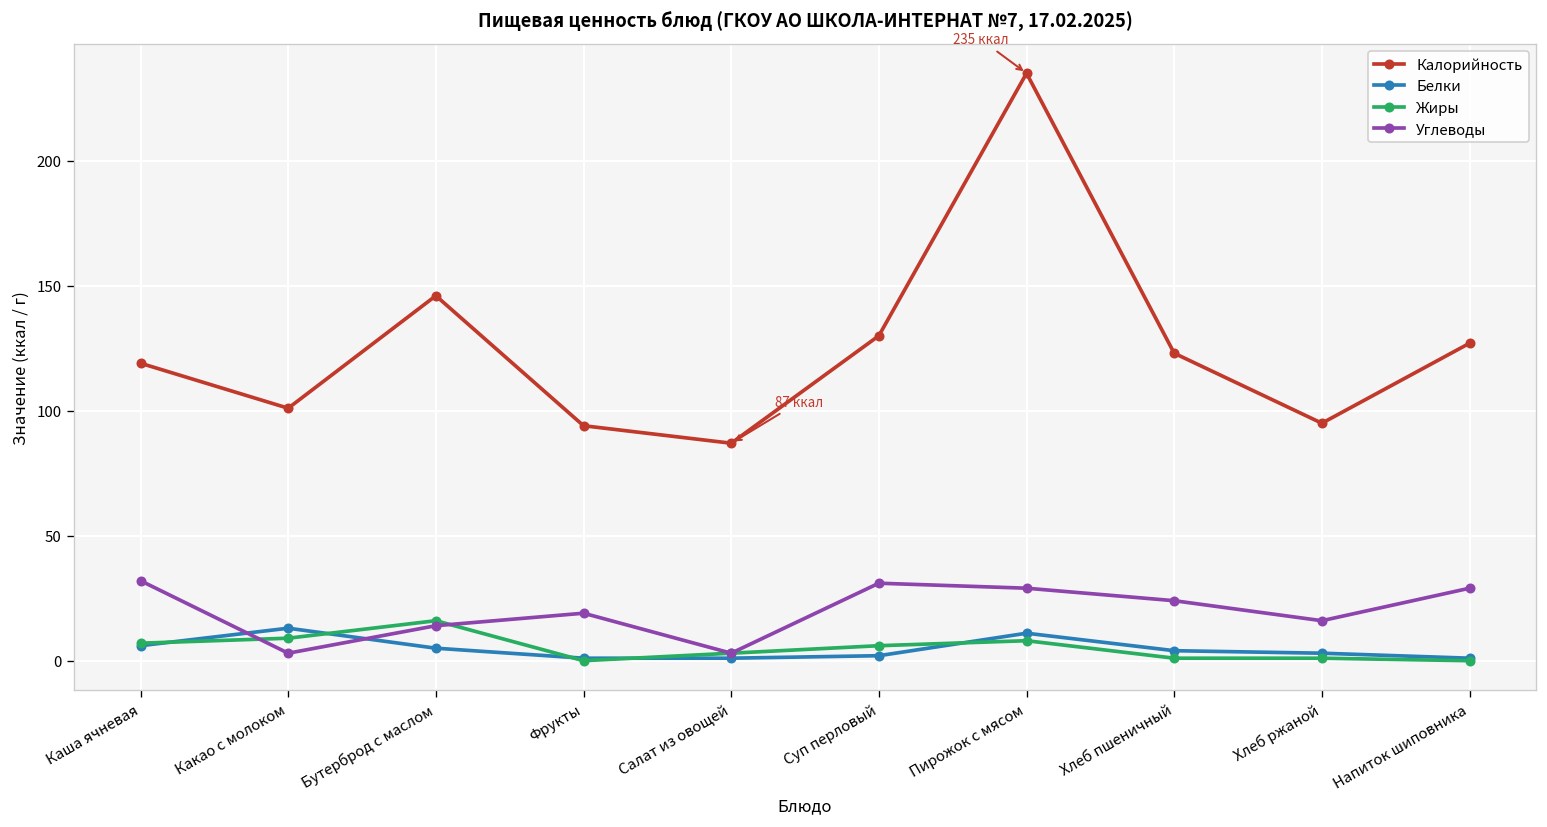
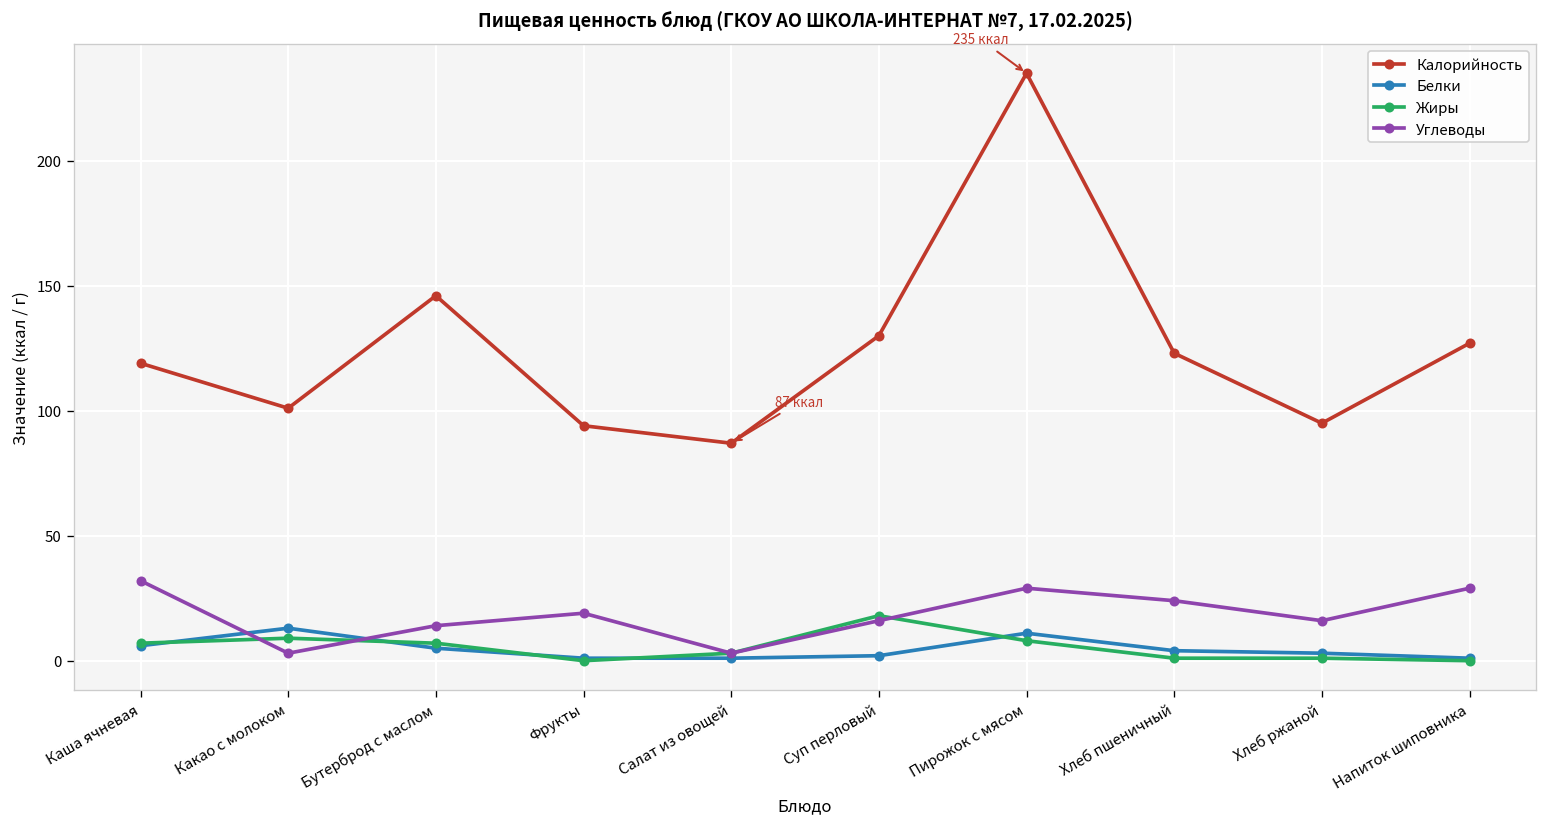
  {
    "Калорийность": {
      "Салат из овощей": 87,
      "Пирожок с мясом": 235
    },
    "Белки": {
      "Какао с молоком": 13,
      "Бутерброд с маслом": 5,
      "Салат из овощей": 1,
      "Суп перловый": 2,
      "Пирожок с мясом": 11,
      "Хлеб пшеничный": 4,
      "Хлеб ржаной": 3
    },
    "Жиры": {
      "Какао с молоком": 9,
-     "Бутерброд с маслом": 16,
-     "Суп перловый": 6,
+     "Бутерброд с маслом": 7,
+     "Суп перловый": 18,
      "Пирожок с мясом": 8,
      "Хлеб пшеничный": 1,
      "Хлеб ржаной": 1
    },
    "Углеводы": {
      "Каша ячневая": 32,
      "Какао с молоком": 3,
      "Бутерброд с маслом": 14,
      "Фрукты": 19,
-     "Суп перловый": 31,
+     "Суп перловый": 16,
      "Пирожок с мясом": 29,
      "Хлеб пшеничный": 24,
      "Хлеб ржаной": 16,
      "Напиток шиповника": 29
    }
  }
